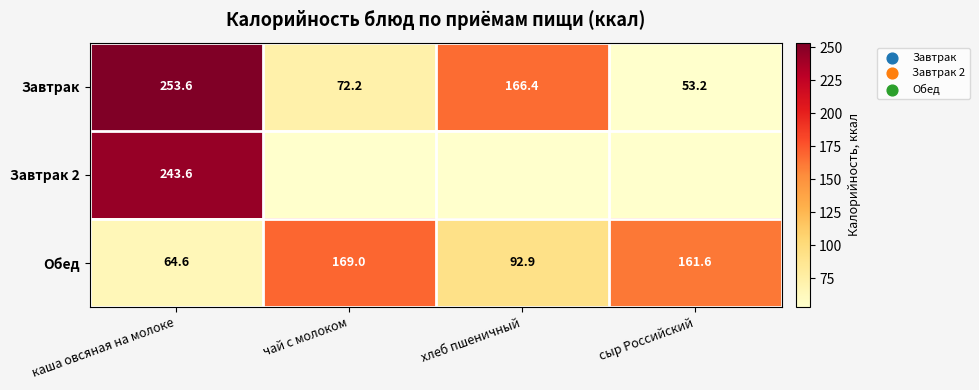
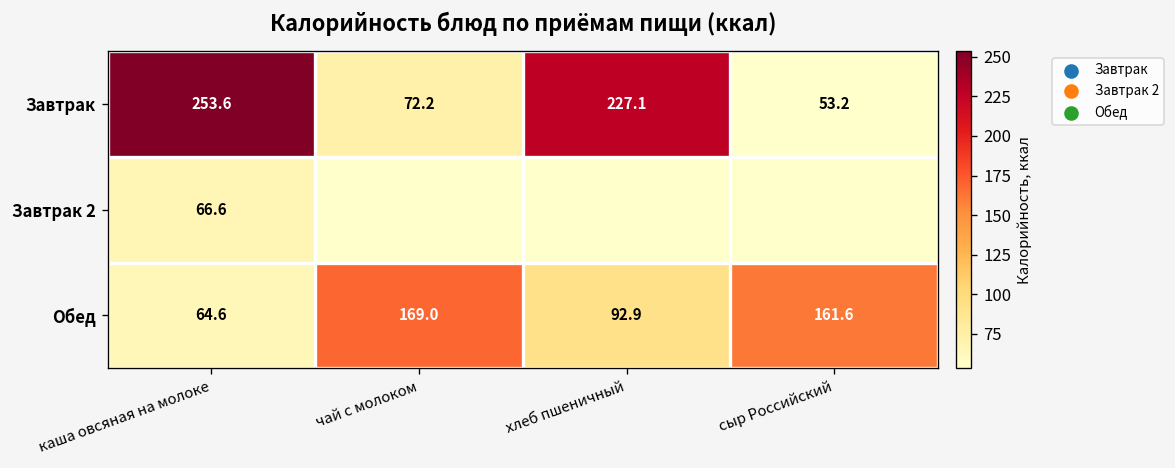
  {
    "Завтрак": {
      "каша овсяная на молоке": 253.6,
      "чай с молоком": 72.2,
-     "хлеб пшеничный": 166.4,
+     "хлеб пшеничный": 227.1,
      "сыр Российский": 53.2
    },
    "Завтрак 2": {
-     "каша овсяная на молоке": 243.6
+     "каша овсяная на молоке": 66.6
    },
    "Обед": {
      "каша овсяная на молоке": 64.6,
      "чай с молоком": 169.0,
      "хлеб пшеничный": 92.9,
      "сыр Российский": 161.6
    }
  }
